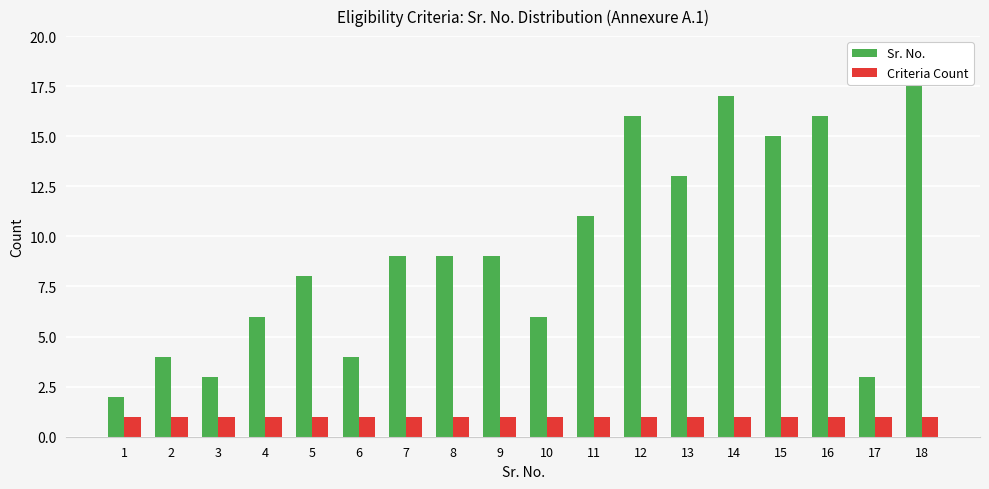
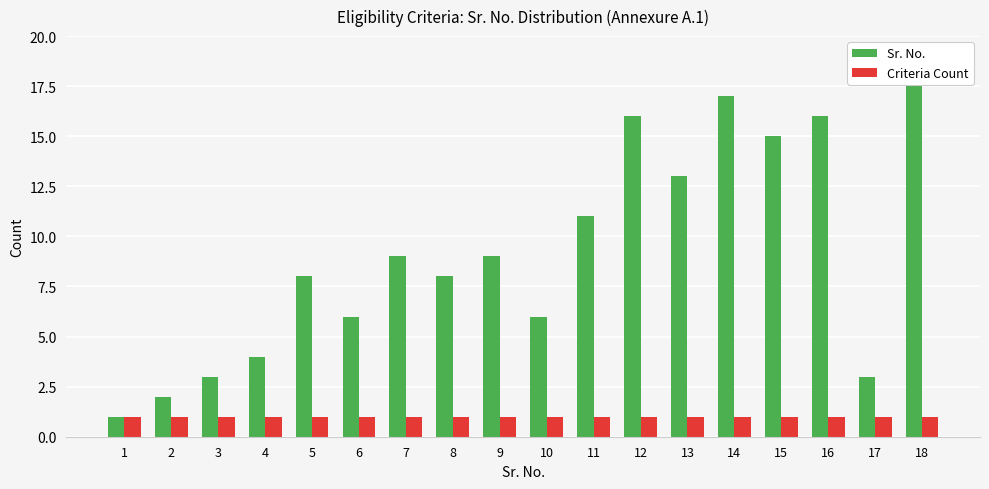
  {
    "Sr. No.": {
-     "1": 2,
-     "2": 4,
+     "1": 1,
+     "2": 2,
      "3": 3,
-     "4": 6,
+     "4": 4,
      "5": 8,
-     "6": 4,
+     "6": 6,
      "7": 9,
-     "8": 9,
+     "8": 8,
      "9": 9,
      "10": 6,
      "11": 11,
      "12": 16,
      "13": 13,
      "14": 17,
      "15": 15,
      "16": 16,
      "17": 3
    },
    "Criteria Count": {
      "1": 1,
      "2": 1,
      "3": 1,
      "4": 1,
      "5": 1,
      "6": 1,
      "7": 1,
      "8": 1,
      "9": 1,
      "10": 1,
      "11": 1,
      "12": 1,
      "13": 1,
      "14": 1,
      "15": 1,
      "16": 1,
      "17": 1,
      "18": 1
    }
  }
